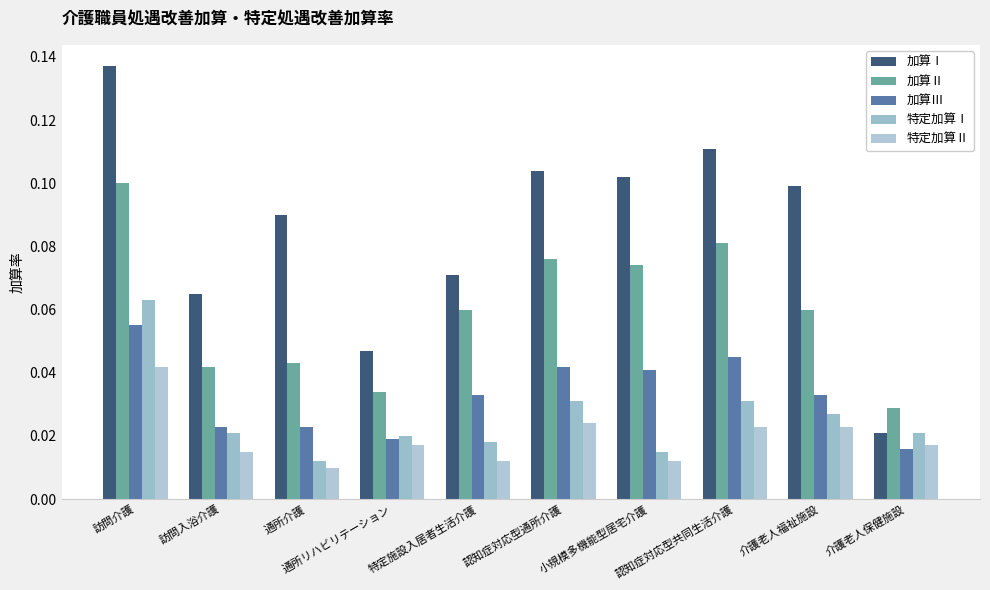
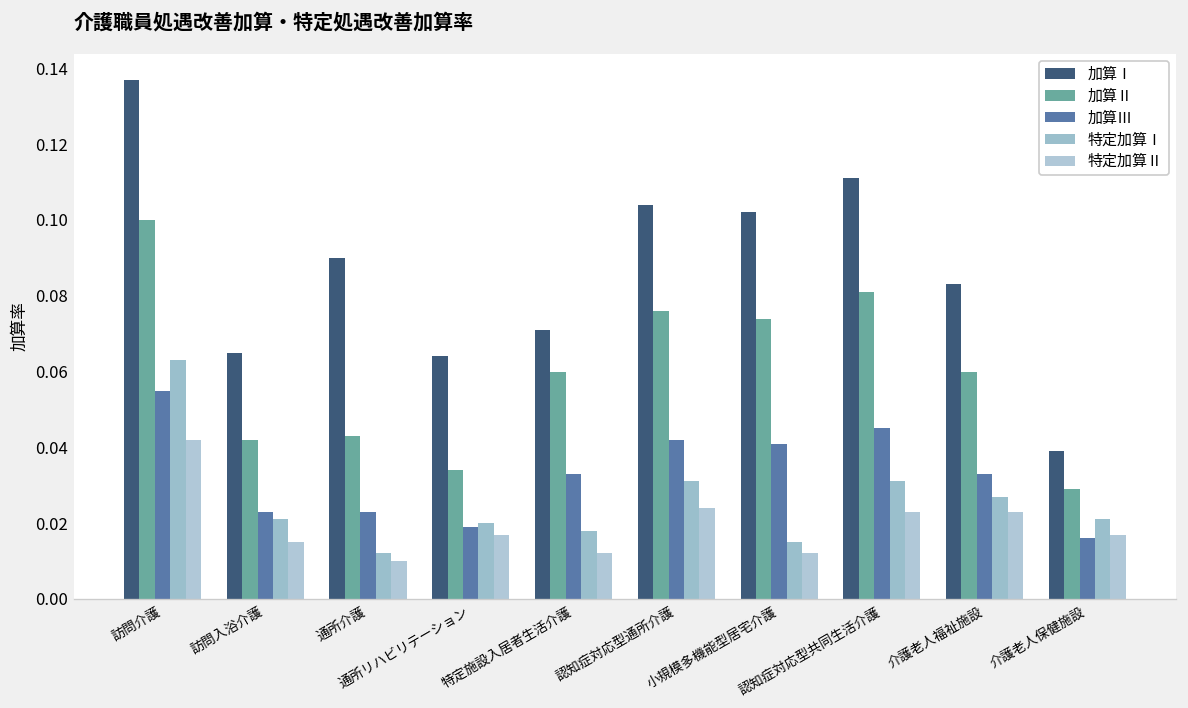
  {
    "加算Ⅰ": {
      "訪問介護": 0.137,
      "訪問入浴介護": 0.065,
      "通所介護": 0.090,
-     "通所リハビリテーション": 0.047,
+     "通所リハビリテーション": 0.064,
      "特定施設入居者生活介護": 0.071,
      "認知症対応型通所介護": 0.104,
      "小規模多機能型居宅介護": 0.102,
      "認知症対応型共同生活介護": 0.111,
-     "介護老人福祉施設": 0.099,
-     "介護老人保健施設": 0.021
+     "介護老人福祉施設": 0.083,
+     "介護老人保健施設": 0.039
    }
  }
